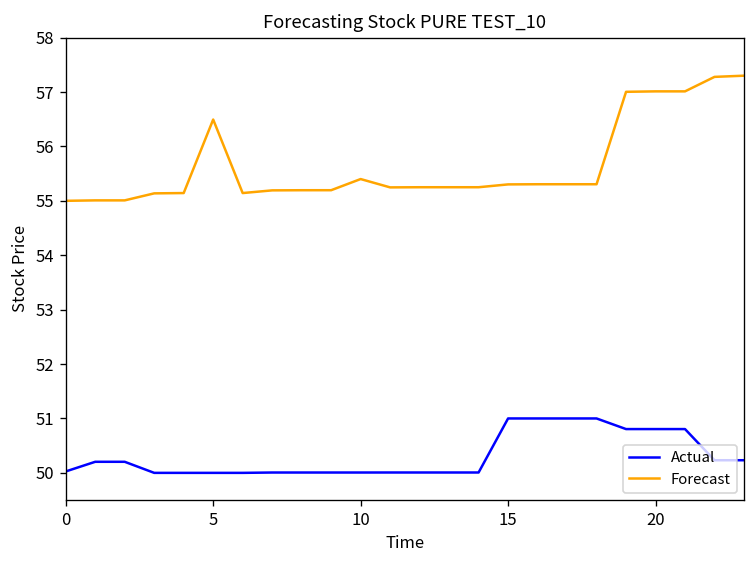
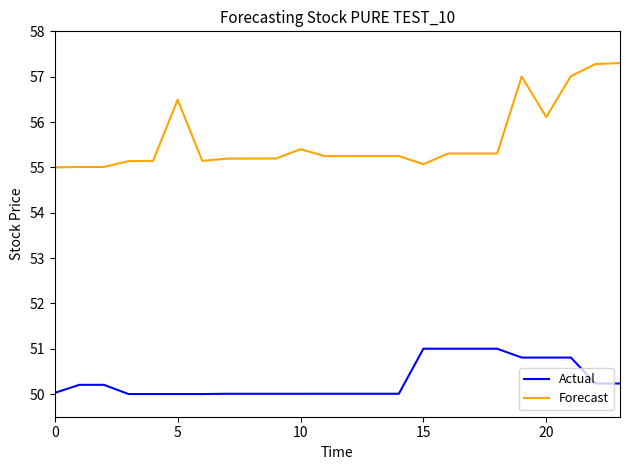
  {
    "Actual": {
      "0": 50.0,
      "5": 50.0,
      "10": 50.0,
      "15": 51.0,
      "20": 50.8
    },
    "Forecast": {
      "0": 55.0,
      "5": 56.5,
      "10": 55.4,
-     "15": 55.3,
-     "20": 57.0
+     "15": 55.1,
+     "20": 56.1
    }
  }
